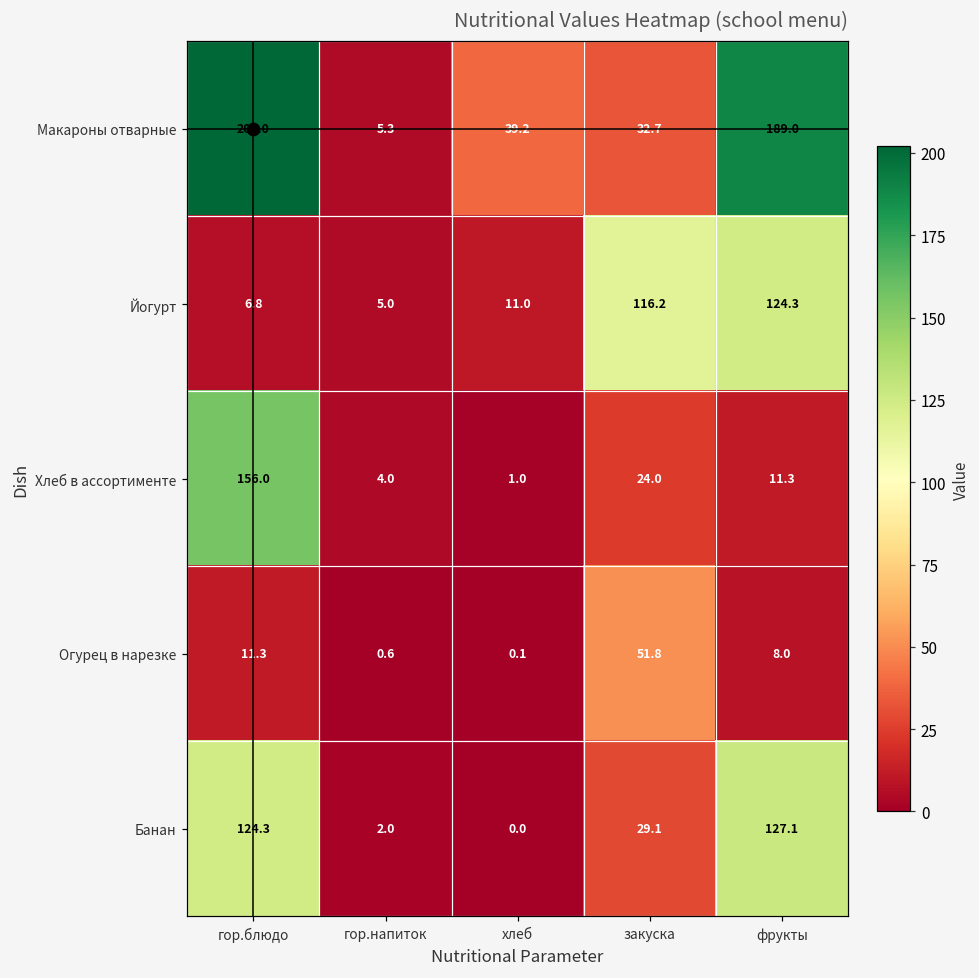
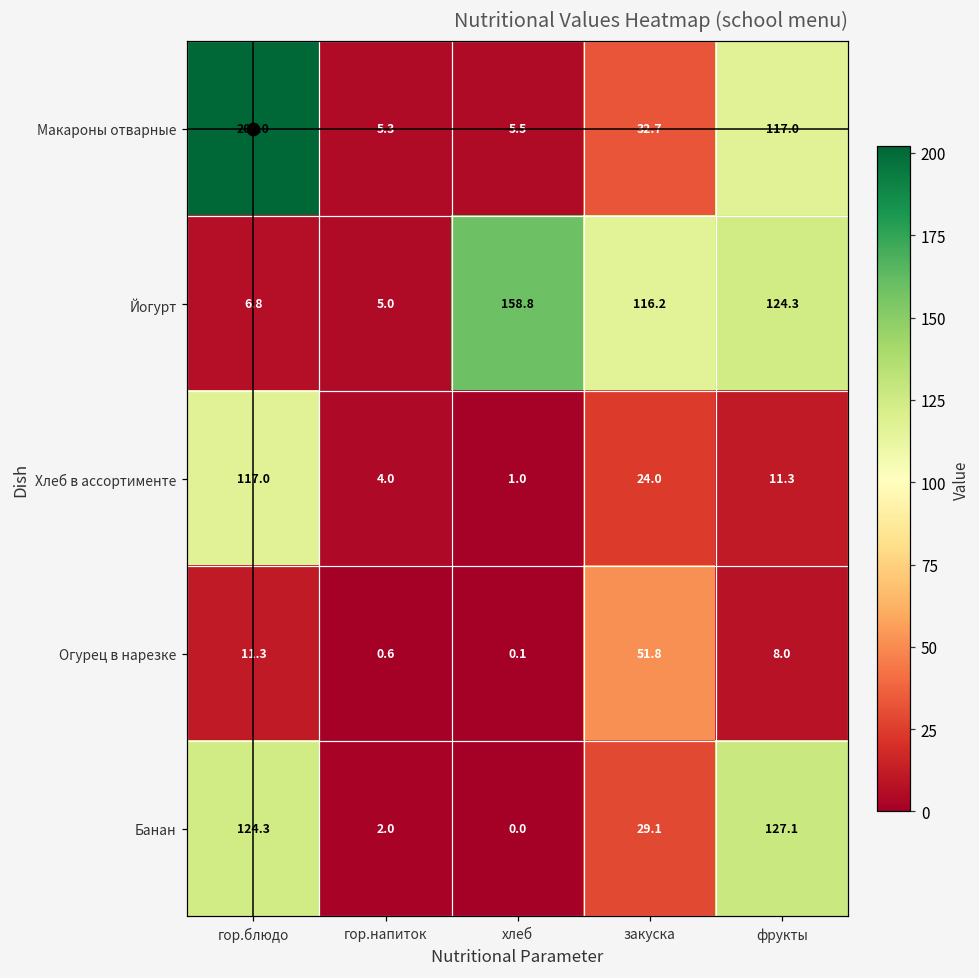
  {
    "Макароны отварные": {
      "гор.напиток": 5.3,
-     "хлеб": 39.2,
+     "хлеб": 5.5,
      "закуска": 32.7,
-     "фрукты": 189.0
+     "фрукты": 117.0
    },
    "Йогурт": {
      "гор.блюдо": 6.8,
      "гор.напиток": 5.0,
-     "хлеб": 11.0,
+     "хлеб": 158.8,
      "закуска": 116.2,
      "фрукты": 124.3
    },
    "Хлеб в ассортименте": {
-     "гор.блюдо": 156.0,
+     "гор.блюдо": 117.0,
      "гор.напиток": 4.0,
      "хлеб": 1.0,
      "закуска": 24.0,
      "фрукты": 11.3
    },
    "Огурец в нарезке": {
      "гор.блюдо": 11.3,
      "гор.напиток": 0.6,
      "хлеб": 0.1,
      "закуска": 51.8,
      "фрукты": 8.0
    },
    "Банан": {
      "гор.блюдо": 124.3,
      "гор.напиток": 2.0,
      "хлеб": 0.0,
      "закуска": 29.1,
      "фрукты": 127.1
    }
  }
